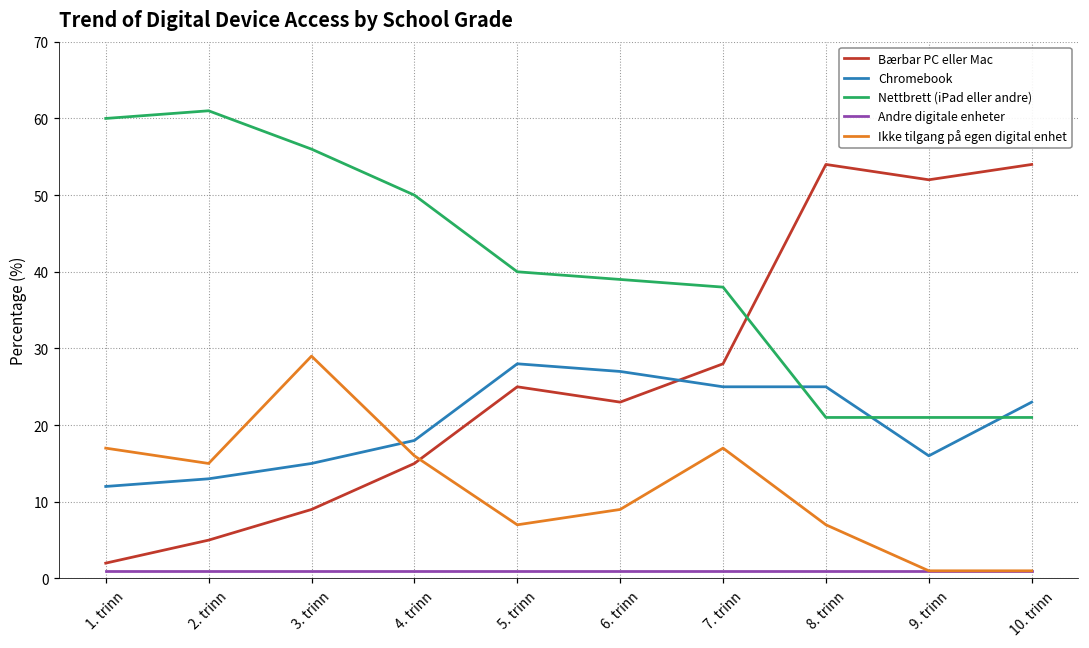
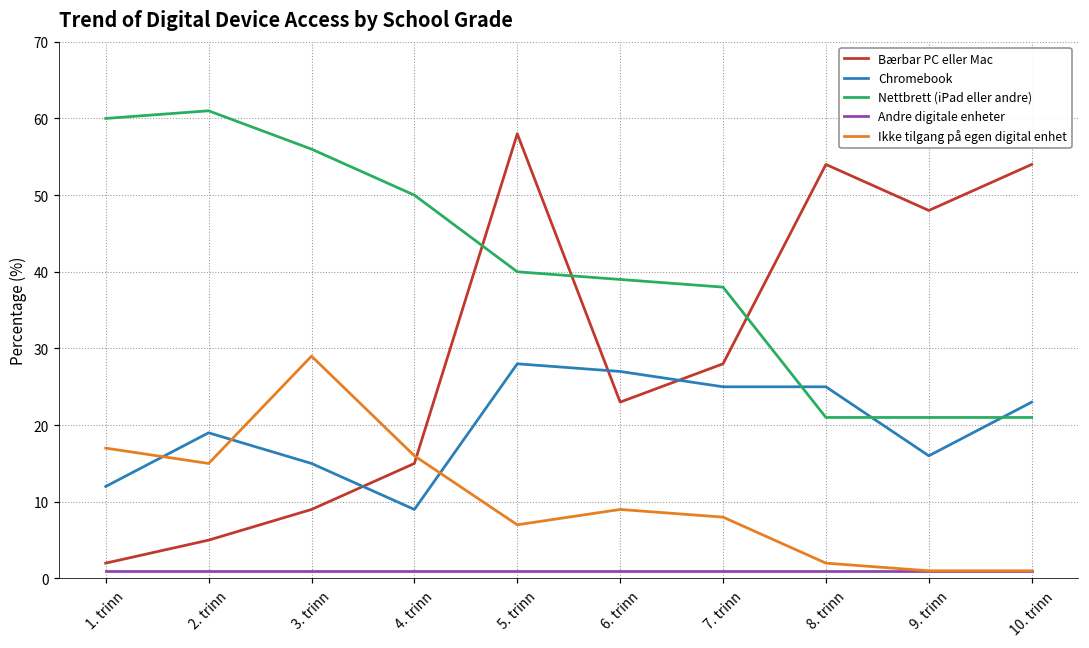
  {
    "Bærbar PC eller Mac": {
      "1. trinn": 2,
      "2. trinn": 5,
      "3. trinn": 9,
      "4. trinn": 15,
-     "5. trinn": 25,
+     "5. trinn": 58,
      "6. trinn": 23,
      "7. trinn": 28,
      "8. trinn": 54,
-     "9. trinn": 52,
+     "9. trinn": 48,
      "10. trinn": 54
    },
    "Chromebook": {
      "1. trinn": 12,
-     "2. trinn": 13,
+     "2. trinn": 19,
      "3. trinn": 15,
-     "4. trinn": 18,
+     "4. trinn": 9,
      "5. trinn": 28,
      "6. trinn": 27,
      "7. trinn": 25,
      "8. trinn": 25,
      "9. trinn": 16,
      "10. trinn": 23
    },
    "Nettbrett (iPad eller andre)": {
      "1. trinn": 60,
      "2. trinn": 61,
      "3. trinn": 56,
      "4. trinn": 50,
      "5. trinn": 40,
      "6. trinn": 39,
      "7. trinn": 38,
      "8. trinn": 21,
      "9. trinn": 21,
      "10. trinn": 21
    },
    "Andre digitale enheter": {
      "1. trinn": 1,
      "2. trinn": 1,
      "3. trinn": 1,
      "4. trinn": 1,
      "5. trinn": 1,
      "6. trinn": 1,
      "7. trinn": 1,
      "8. trinn": 1
    },
    "Ikke tilgang på egen digital enhet": {
      "1. trinn": 17,
      "2. trinn": 15,
      "3. trinn": 29,
      "4. trinn": 16,
      "5. trinn": 7,
      "6. trinn": 9,
-     "7. trinn": 17,
-     "8. trinn": 7
+     "7. trinn": 8,
+     "8. trinn": 2
    }
  }
